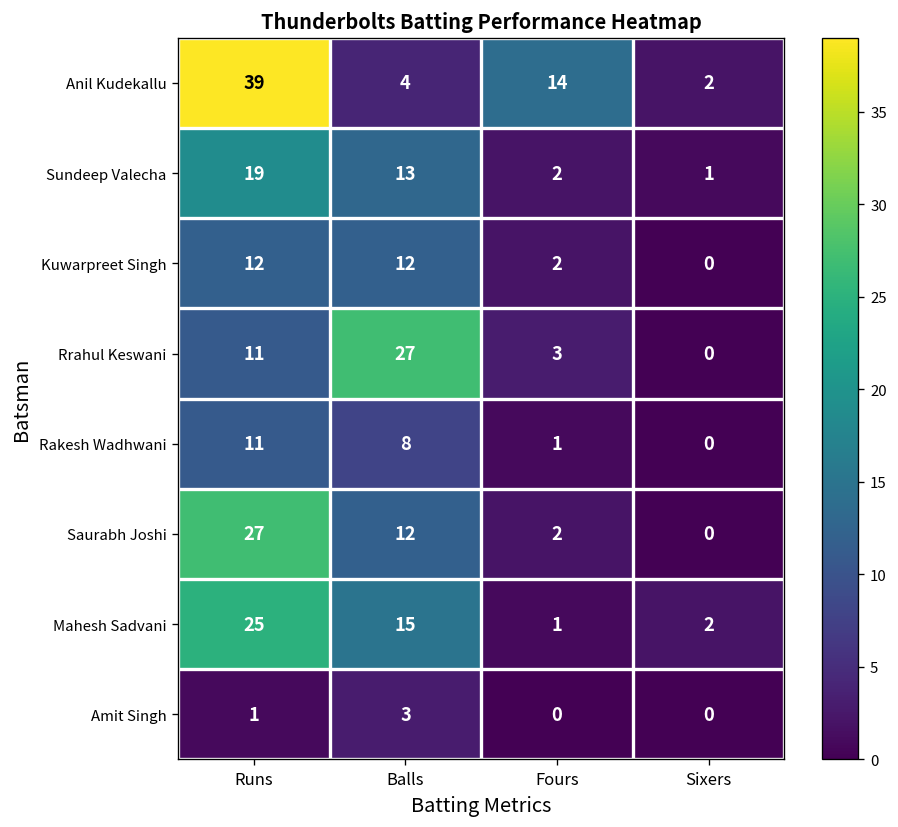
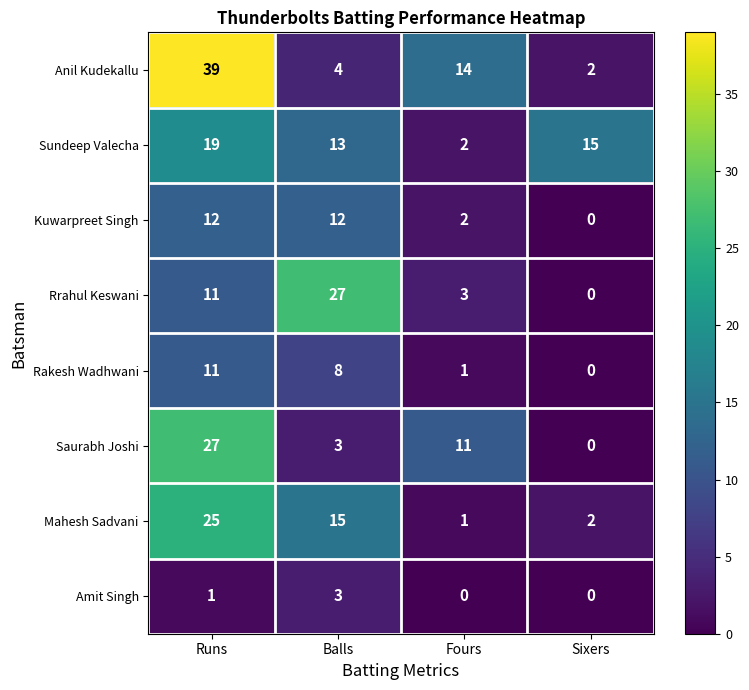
  {
    "Anil Kudekallu": {
      "Runs": 39,
      "Balls": 4,
      "Fours": 14,
      "Sixers": 2
    },
    "Sundeep Valecha": {
      "Runs": 19,
      "Balls": 13,
      "Fours": 2,
-     "Sixers": 1
+     "Sixers": 15
    },
    "Kuwarpreet Singh": {
      "Runs": 12,
      "Balls": 12,
      "Fours": 2,
      "Sixers": 0
    },
    "Rrahul Keswani": {
      "Runs": 11,
      "Balls": 27,
      "Fours": 3,
      "Sixers": 0
    },
    "Rakesh Wadhwani": {
      "Runs": 11,
      "Balls": 8,
      "Fours": 1,
      "Sixers": 0
    },
    "Saurabh Joshi": {
      "Runs": 27,
-     "Balls": 12,
-     "Fours": 2,
+     "Balls": 3,
+     "Fours": 11,
      "Sixers": 0
    },
    "Mahesh Sadvani": {
      "Runs": 25,
      "Balls": 15,
      "Fours": 1,
      "Sixers": 2
    },
    "Amit Singh": {
      "Runs": 1,
      "Balls": 3,
      "Fours": 0,
      "Sixers": 0
    }
  }
